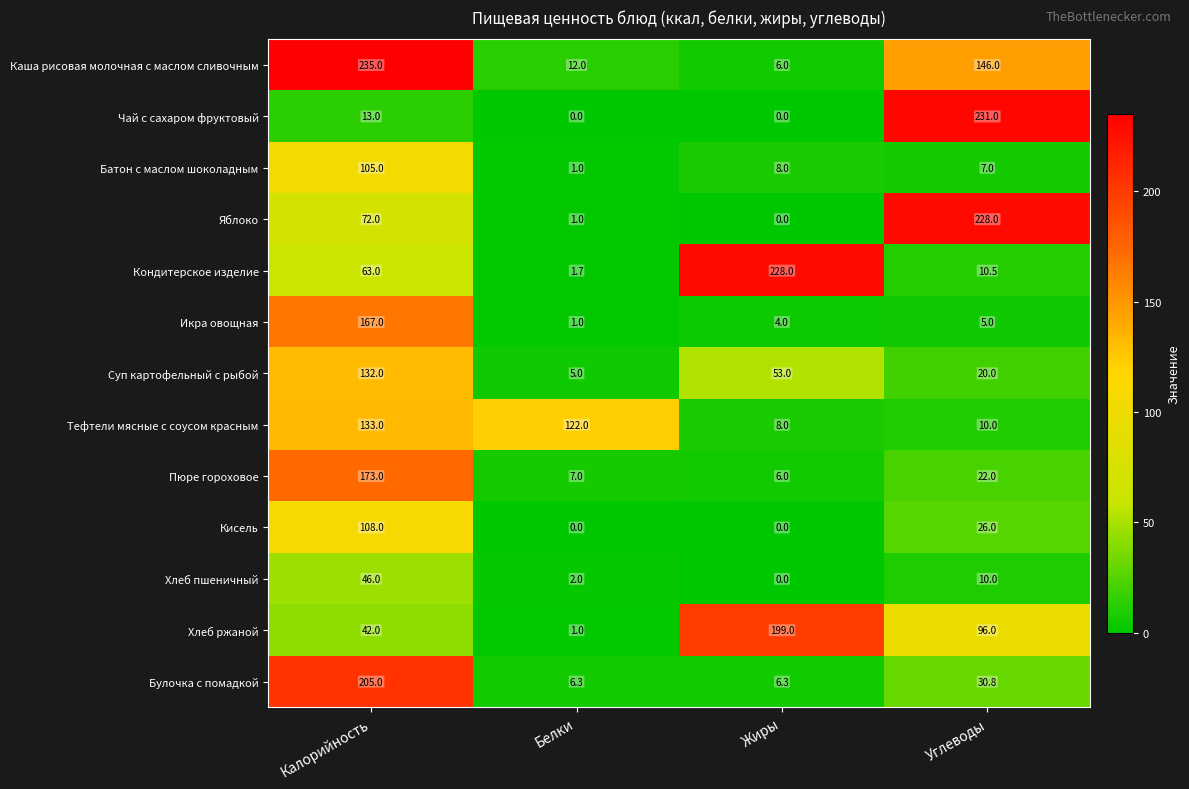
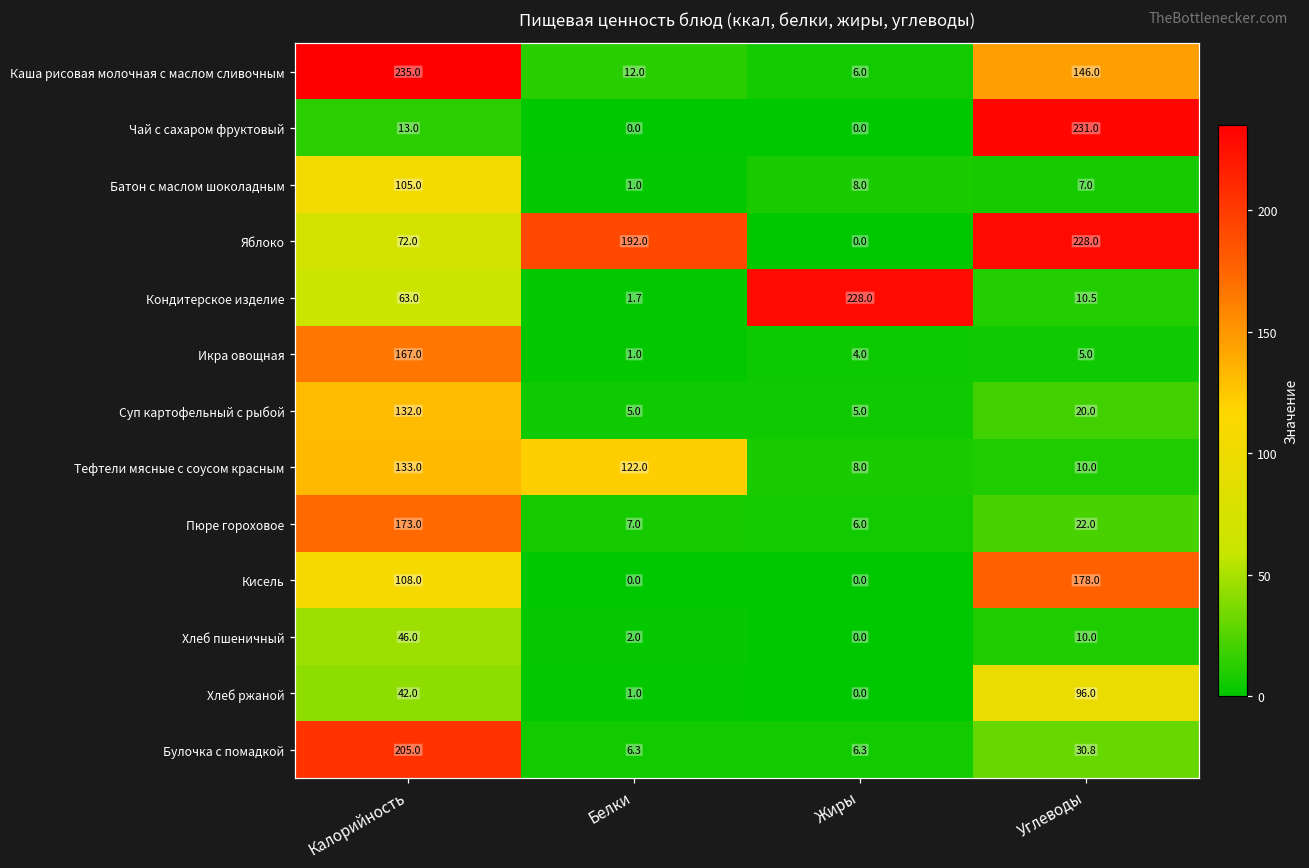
  {
    "Яблоко": {
-     "Белки": 1.0
+     "Белки": 192.0
    },
    "Суп картофельный с рыбой": {
-     "Жиры": 53.0
+     "Жиры": 5.0
    },
    "Кисель": {
-     "Углеводы": 26.0
+     "Углеводы": 178.0
    },
    "Хлеб ржаной": {
-     "Жиры": 199.0
+     "Жиры": 0.0
    }
  }
